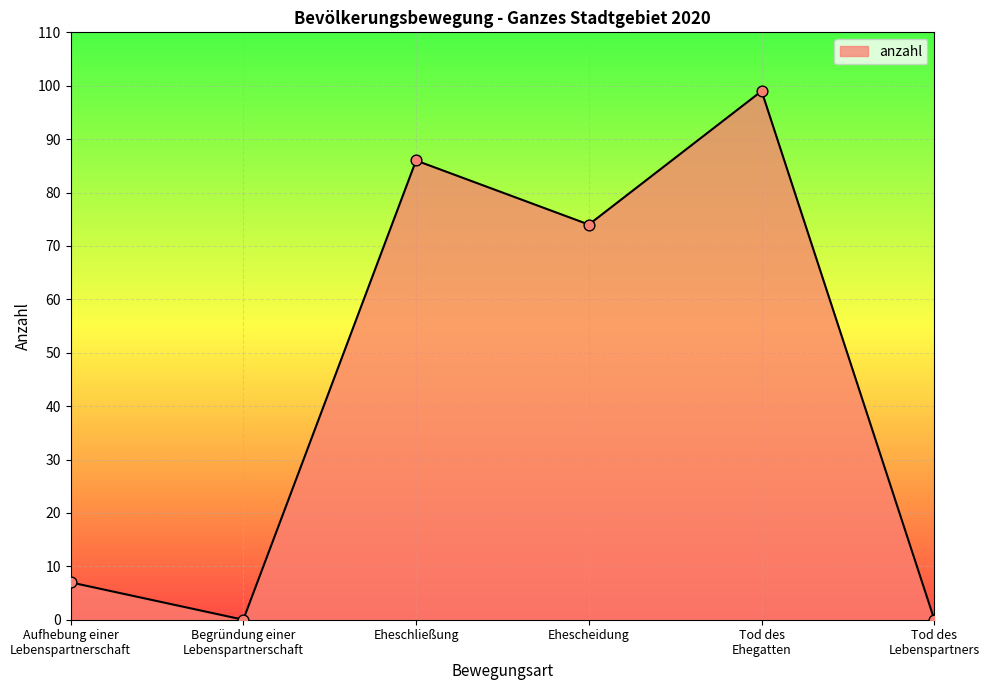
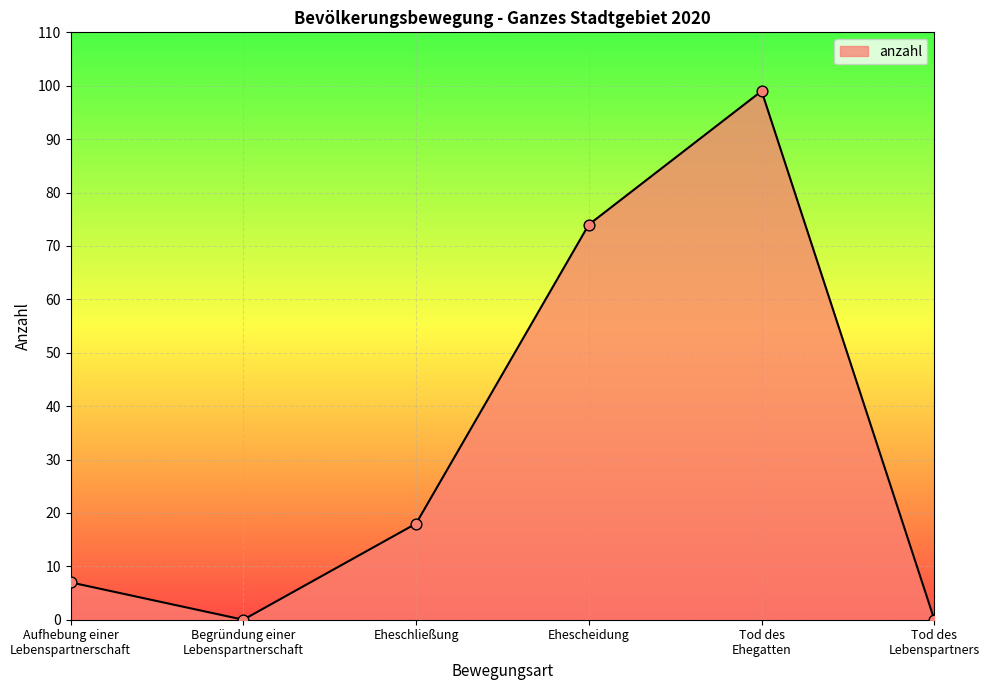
  {
    "Aufhebung einer Lebenspartnerschaft": 7,
    "Begründung einer Lebenspartnerschaft": 0,
-   "Eheschließung": 86,
+   "Eheschließung": 18,
    "Ehescheidung": 74,
    "Tod des Ehegatten": 99,
    "Tod des Lebenspartners": 0
  }
